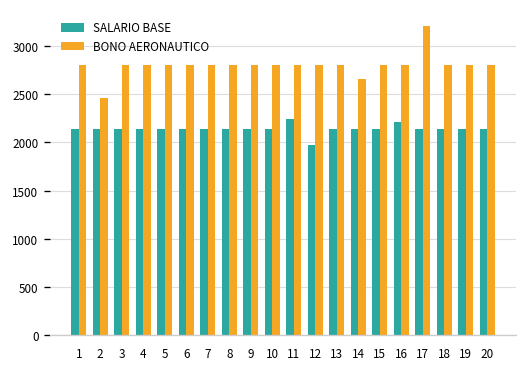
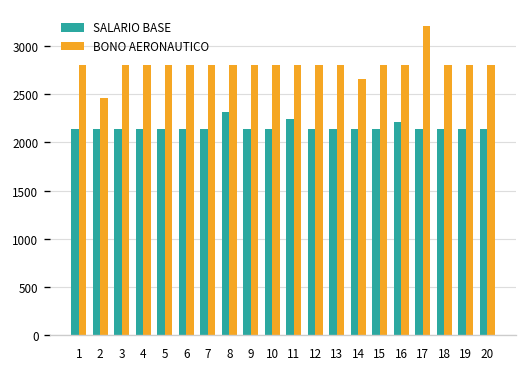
  {
    "SALARIO BASE": {
      "1": 2100,
      "2": 2100,
      "3": 2100,
      "4": 2100,
      "5": 2100,
      "6": 2100,
      "7": 2100,
-     "8": 2100,
+     "8": 2300,
      "9": 2100,
      "10": 2100,
      "11": 2200,
-     "12": 2000,
+     "12": 2100,
      "13": 2100,
      "14": 2100,
      "15": 2100,
      "16": 2200,
      "17": 2100,
      "18": 2100,
      "19": 2100,
      "20": 2100
    },
    "BONO AERONAUTICO": {
      "1": 2800,
      "2": 2500,
      "3": 2800,
      "4": 2800,
      "5": 2800,
      "6": 2800,
      "7": 2800,
      "8": 2800,
      "9": 2800,
      "10": 2800,
      "11": 2800,
      "12": 2800,
      "13": 2800,
      "14": 2700,
      "15": 2800,
      "16": 2800,
      "17": 3200,
      "18": 2800,
      "19": 2800,
      "20": 2800
    }
  }
